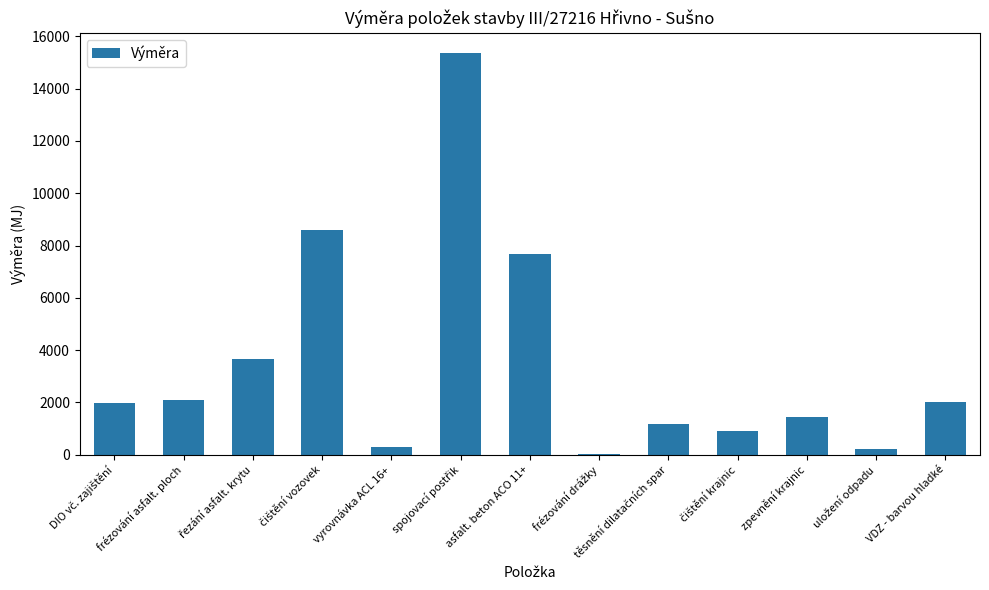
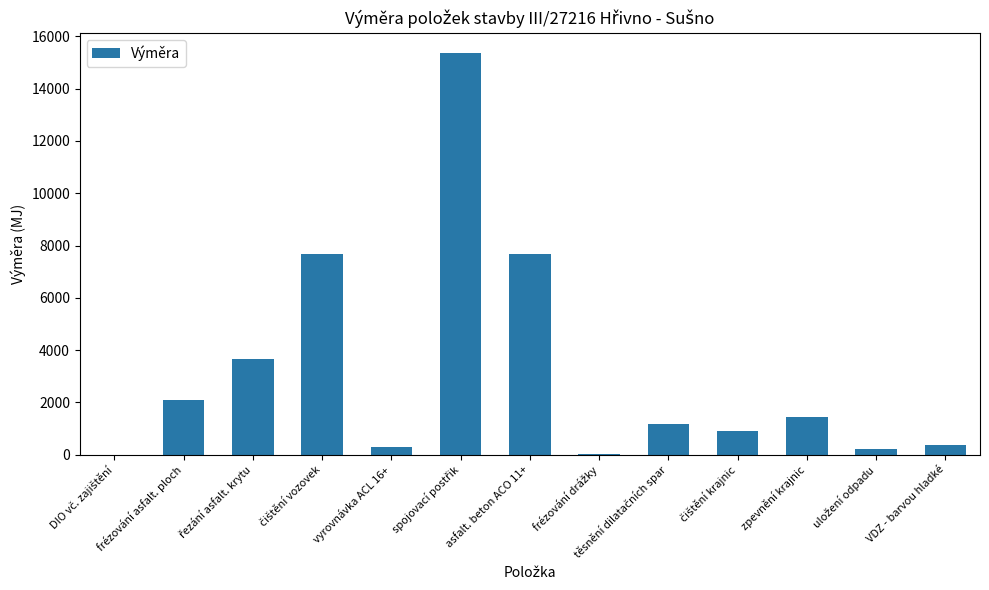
  {
-   "DIO vč. zajištění": 2000,
+   "DIO vč. zajištění": 0,
    "frézování asfalt. ploch": 2100,
    "řezání asfalt. krytu": 3600,
-   "čištění vozovek": 8600,
+   "čištění vozovek": 7700,
    "vyrovnávka ACL 16+": 300,
    "spojovací postřik": 15400,
    "asfalt. beton ACO 11+": 7700,
    "těsnění dilatačních spar": 1200,
    "čištění krajnic": 900,
    "zpevnění krajnic": 1500,
    "uložení odpadu": 200,
-   "VDZ - barvou hladké": 2000
+   "VDZ - barvou hladké": 400
  }
